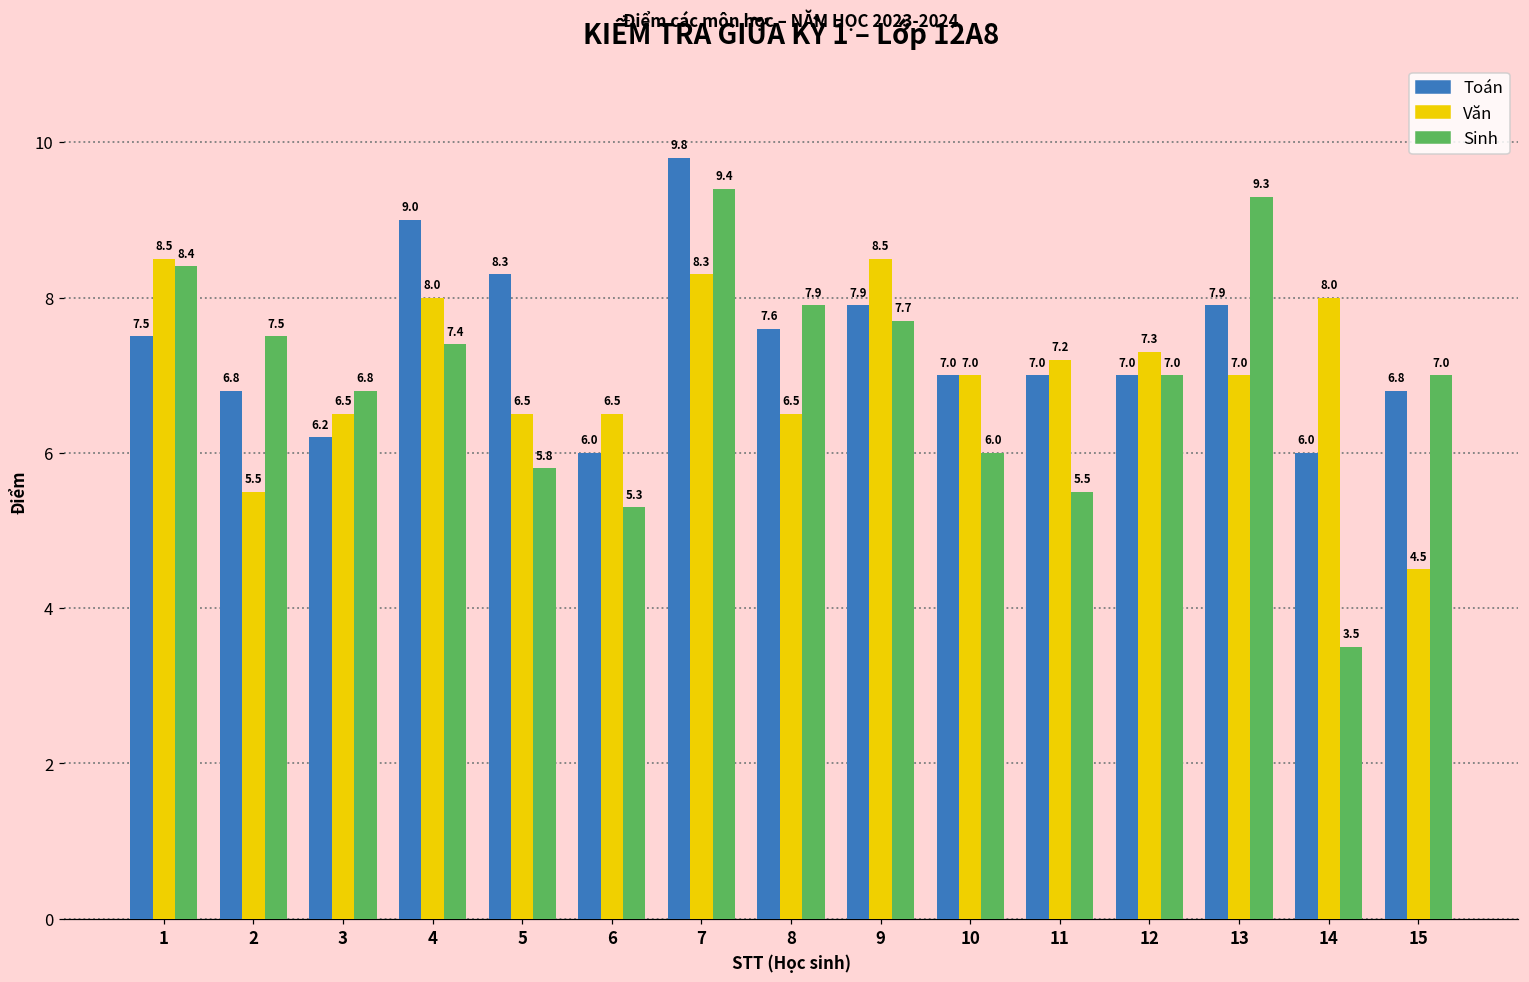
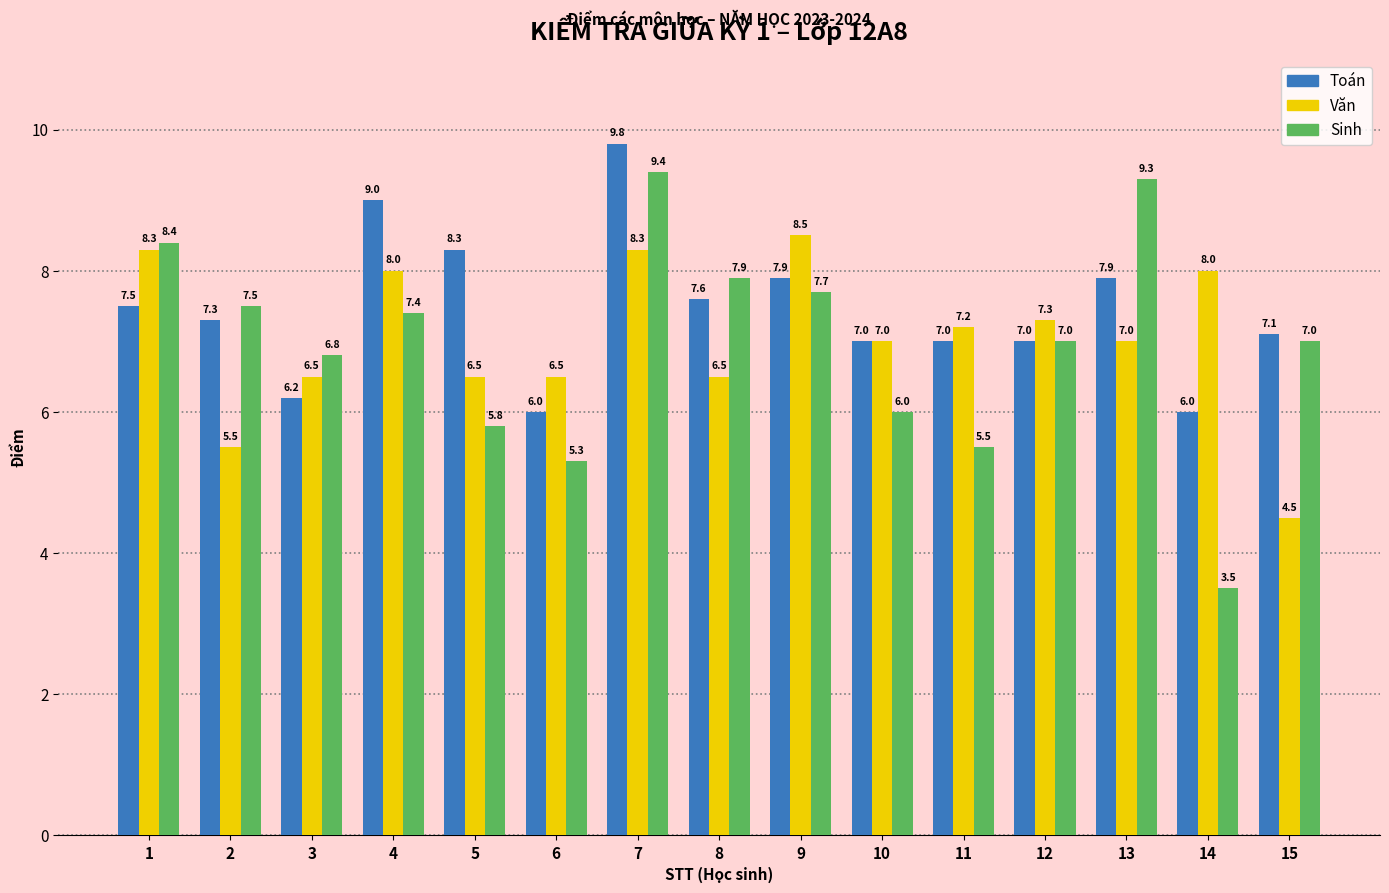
  {
    "Toán": {
      "1": 7.5,
-     "2": 6.8,
+     "2": 7.3,
      "3": 6.2,
      "4": 9.0,
      "5": 8.3,
      "6": 6.0,
      "7": 9.8,
      "8": 7.6,
      "9": 7.9,
      "10": 7.0,
      "11": 7.0,
      "12": 7.0,
      "13": 7.9,
      "14": 6.0,
-     "15": 6.8
+     "15": 7.1
    },
    "Văn": {
-     "1": 8.5,
+     "1": 8.3,
      "2": 5.5,
      "3": 6.5,
      "4": 8.0,
      "5": 6.5,
      "6": 6.5,
      "7": 8.3,
      "8": 6.5,
      "9": 8.5,
      "10": 7.0,
      "11": 7.2,
      "12": 7.3,
      "13": 7.0,
      "14": 8.0,
      "15": 4.5
    },
    "Sinh": {
      "1": 8.4,
      "2": 7.5,
      "3": 6.8,
      "4": 7.4,
      "5": 5.8,
      "6": 5.3,
      "7": 9.4,
      "8": 7.9,
      "9": 7.7,
      "10": 6.0,
      "11": 5.5,
      "12": 7.0,
      "13": 9.3,
      "14": 3.5,
      "15": 7.0
    }
  }
